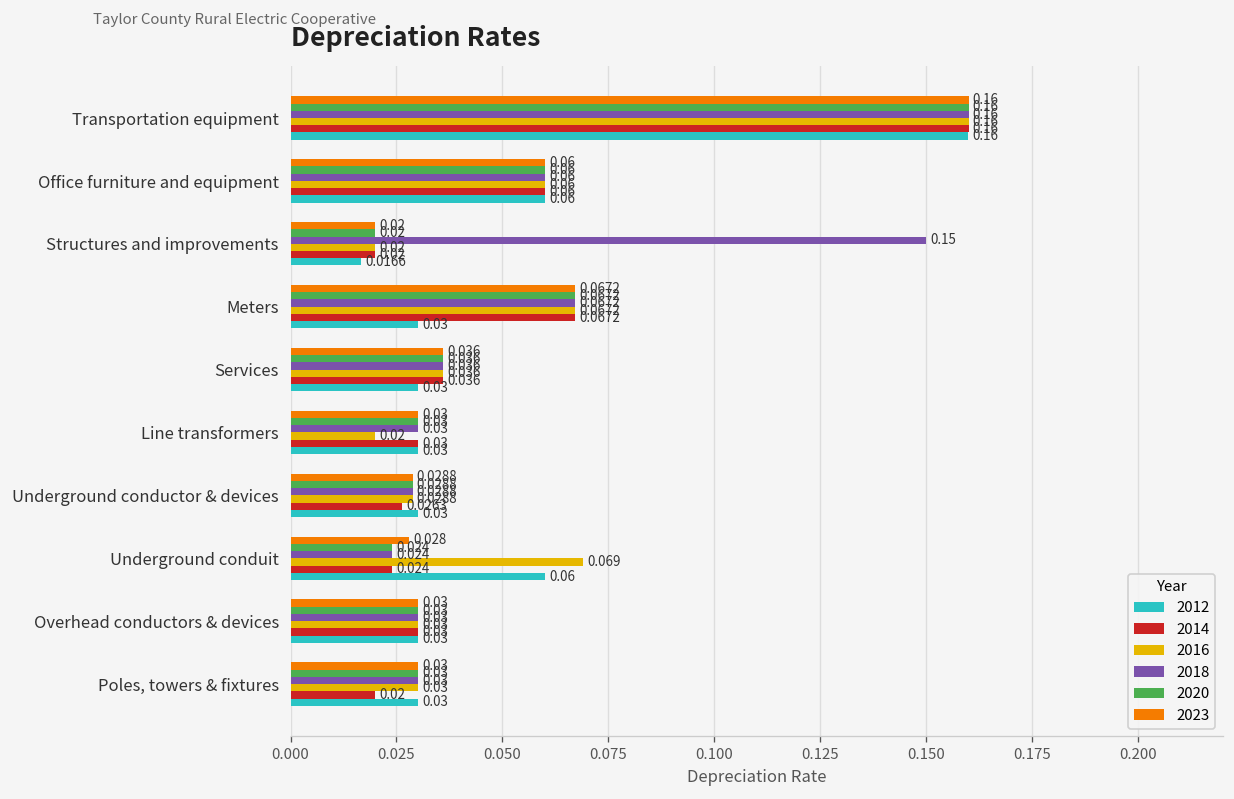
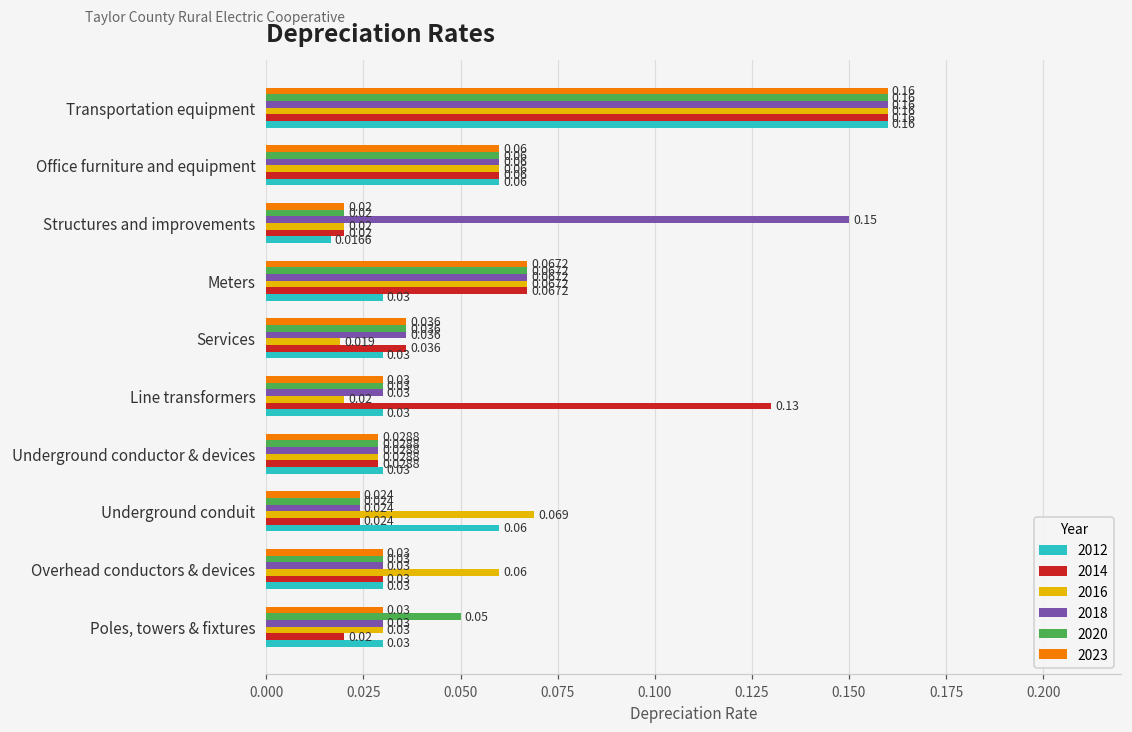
  {
    "2012": {
      "Meters": 0.03,
      "Services": 0.03,
      "Line transformers": 0.03,
      "Underground conduit": 0.06,
      "Poles, towers & fixtures": 0.03
    },
    "2014": {
      "Services": 0.036,
-     "Line transformers": 0.03,
-     "Underground conductor & devices": 0.0263,
+     "Line transformers": 0.13,
+     "Underground conductor & devices": 0.0288,
      "Underground conduit": 0.024,
      "Poles, towers & fixtures": 0.02
    },
    "2016": {
-     "Services": 0.036,
+     "Services": 0.019,
      "Line transformers": 0.02,
      "Underground conduit": 0.069,
-     "Overhead conductors & devices": 0.03
+     "Overhead conductors & devices": 0.06
    },
    "2018": {
      "Structures and improvements": 0.15
    },
    "2020": {
-     "Poles, towers & fixtures": 0.03
+     "Poles, towers & fixtures": 0.05
    },
    "2023": {
-     "Underground conduit": 0.028,
+     "Underground conduit": 0.024,
      "Poles, towers & fixtures": 0.03
    }
  }
